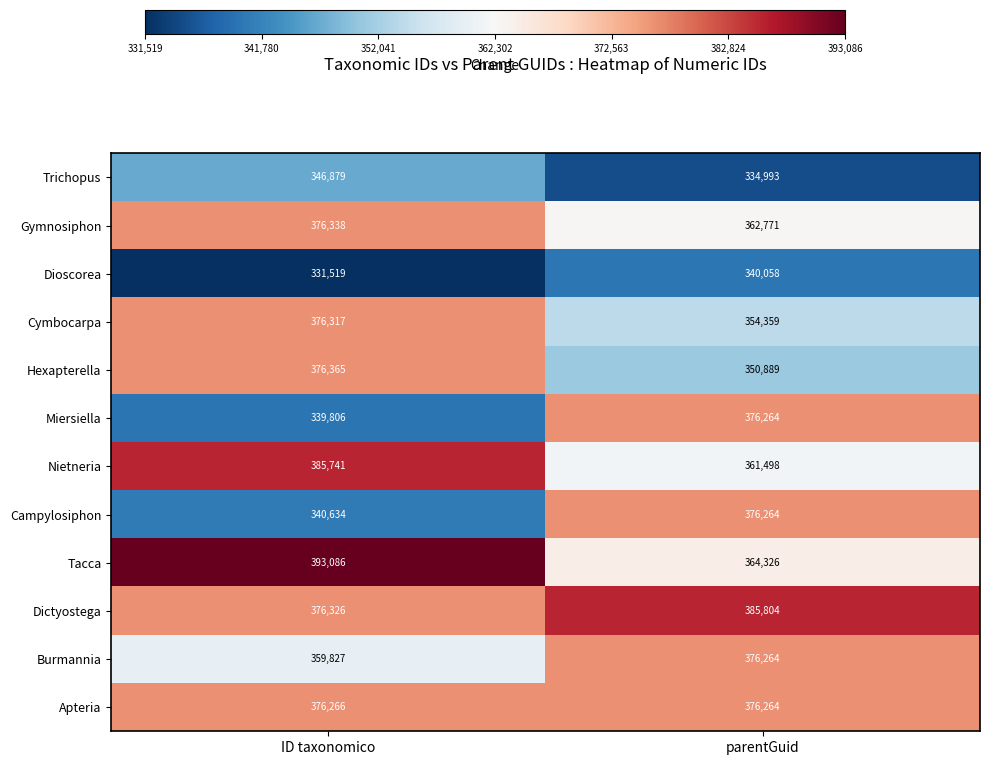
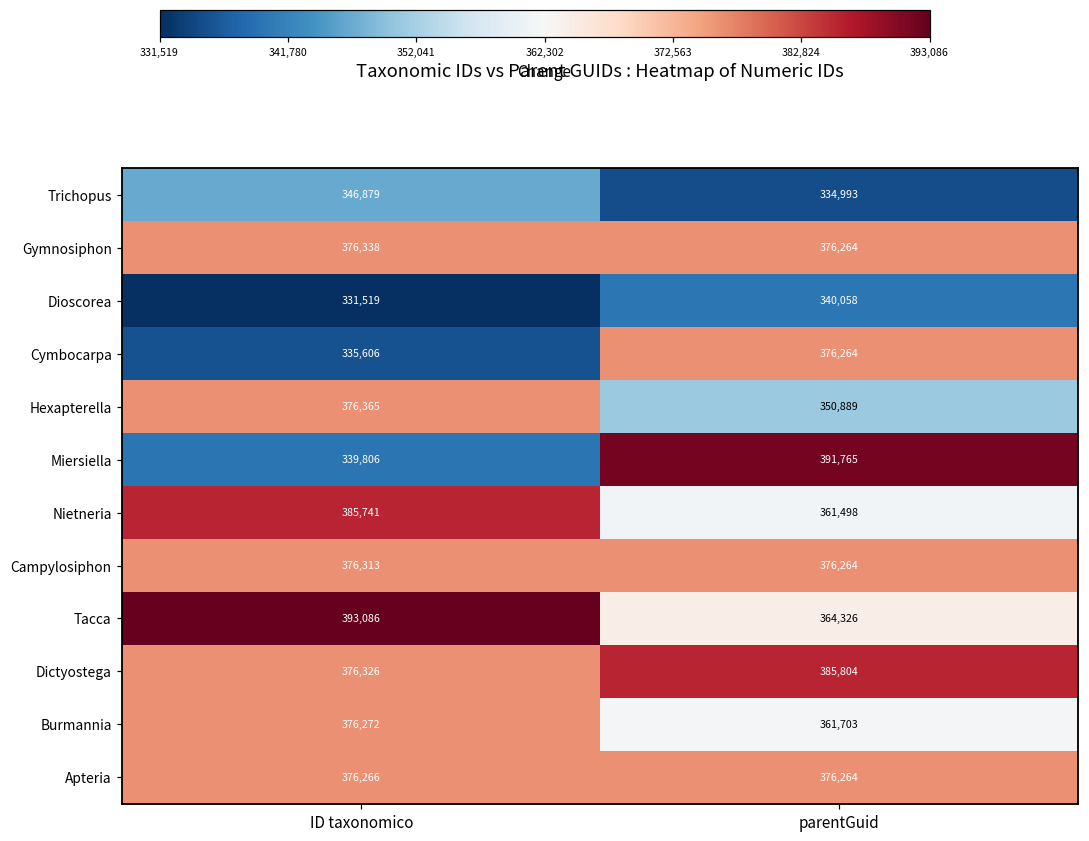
  {
    "Trichopus": {
      "ID taxonomico": "346,879",
      "parentGuid": "334,993"
    },
    "Gymnosiphon": {
      "ID taxonomico": "376,338",
-     "parentGuid": "362,771"
+     "parentGuid": "376,264"
    },
    "Dioscorea": {
      "ID taxonomico": "331,519",
      "parentGuid": "340,058"
    },
    "Cymbocarpa": {
-     "ID taxonomico": "376,317",
-     "parentGuid": "354,359"
+     "ID taxonomico": "335,606",
+     "parentGuid": "376,264"
    },
    "Hexapterella": {
      "ID taxonomico": "376,365",
      "parentGuid": "350,889"
    },
    "Miersiella": {
      "ID taxonomico": "339,806",
-     "parentGuid": "376,264"
+     "parentGuid": "391,765"
    },
    "Nietneria": {
      "ID taxonomico": "385,741",
      "parentGuid": "361,498"
    },
    "Campylosiphon": {
-     "ID taxonomico": "340,634",
+     "ID taxonomico": "376,313",
      "parentGuid": "376,264"
    },
    "Tacca": {
      "ID taxonomico": "393,086",
      "parentGuid": "364,326"
    },
    "Dictyostega": {
      "ID taxonomico": "376,326",
      "parentGuid": "385,804"
    },
    "Burmannia": {
-     "ID taxonomico": "359,827",
-     "parentGuid": "376,264"
+     "ID taxonomico": "376,272",
+     "parentGuid": "361,703"
    },
    "Apteria": {
      "ID taxonomico": "376,266",
      "parentGuid": "376,264"
    }
  }
